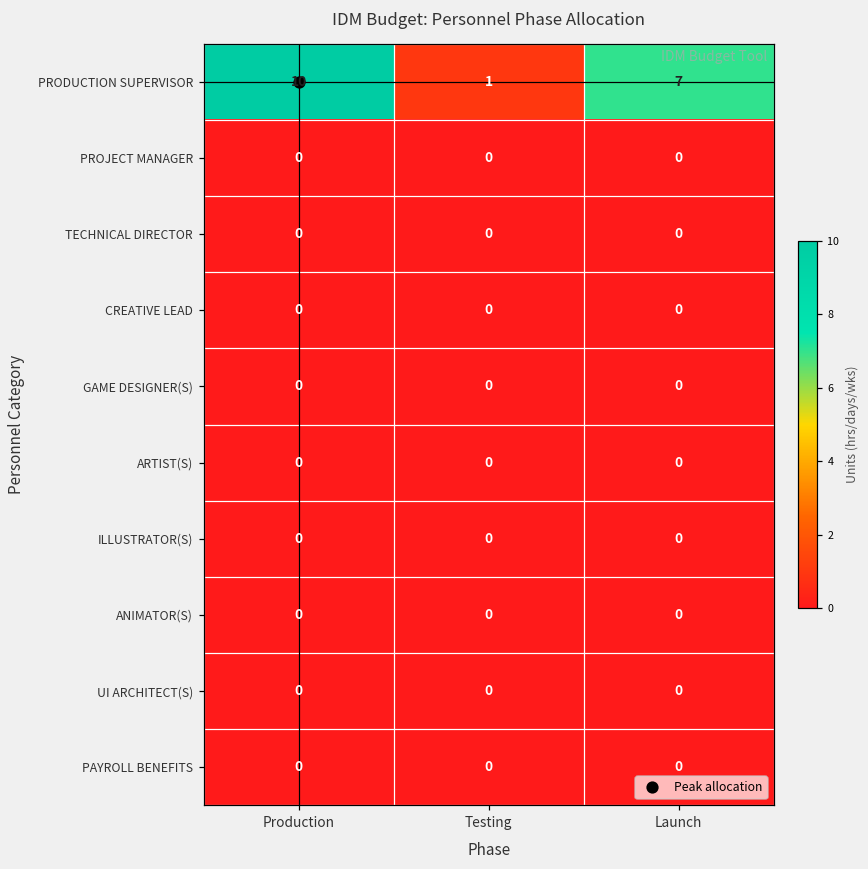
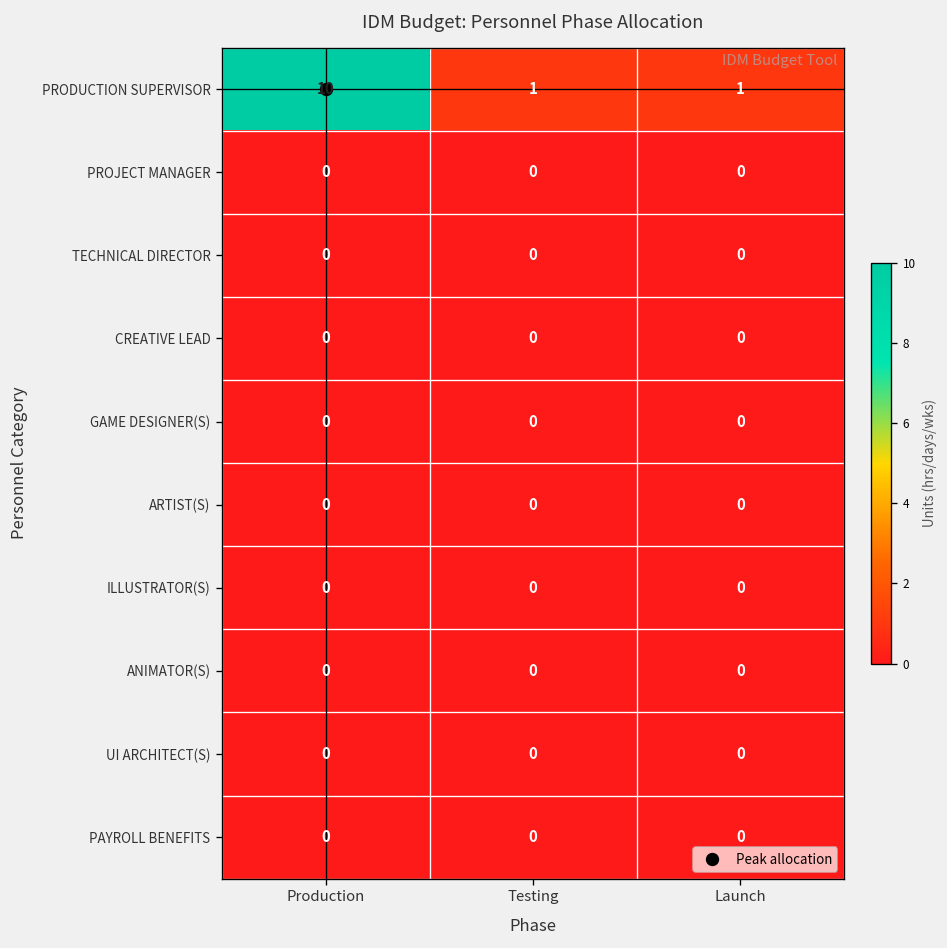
  {
    "PRODUCTION SUPERVISOR": {
      "Testing": 1,
-     "Launch": 7
+     "Launch": 1
    },
    "PROJECT MANAGER": {
      "Production": 0,
      "Testing": 0,
      "Launch": 0
    },
    "TECHNICAL DIRECTOR": {
      "Production": 0,
      "Testing": 0,
      "Launch": 0
    },
    "CREATIVE LEAD": {
      "Production": 0,
      "Testing": 0,
      "Launch": 0
    },
    "GAME DESIGNER(S)": {
      "Production": 0,
      "Testing": 0,
      "Launch": 0
    },
    "ARTIST(S)": {
      "Production": 0,
      "Testing": 0,
      "Launch": 0
    },
    "ILLUSTRATOR(S)": {
      "Production": 0,
      "Testing": 0,
      "Launch": 0
    },
    "ANIMATOR(S)": {
      "Production": 0,
      "Testing": 0,
      "Launch": 0
    },
    "UI ARCHITECT(S)": {
      "Production": 0,
      "Testing": 0,
      "Launch": 0
    },
    "PAYROLL BENEFITS": {
      "Production": 0,
      "Testing": 0,
      "Launch": 0
    }
  }
